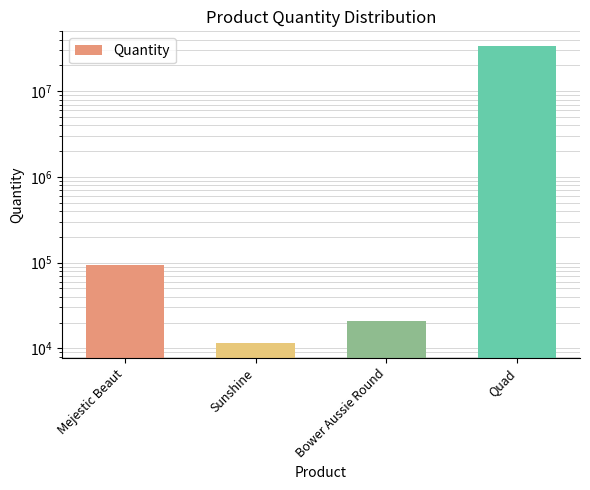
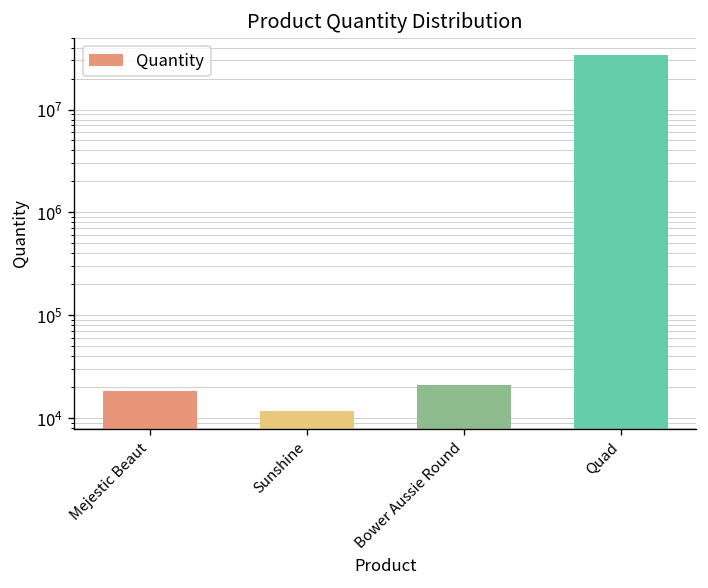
  {
-   "Mejestic Beaut": 90000,
+   "Mejestic Beaut": 18000,
    "Sunshine": 12000,
    "Bower Aussie Round": 21000,
    "Quad": 34000000
  }
